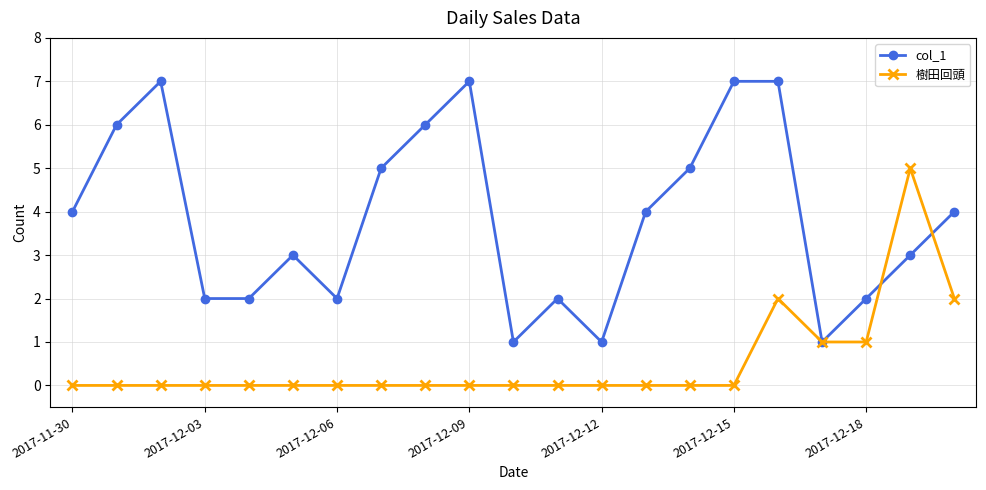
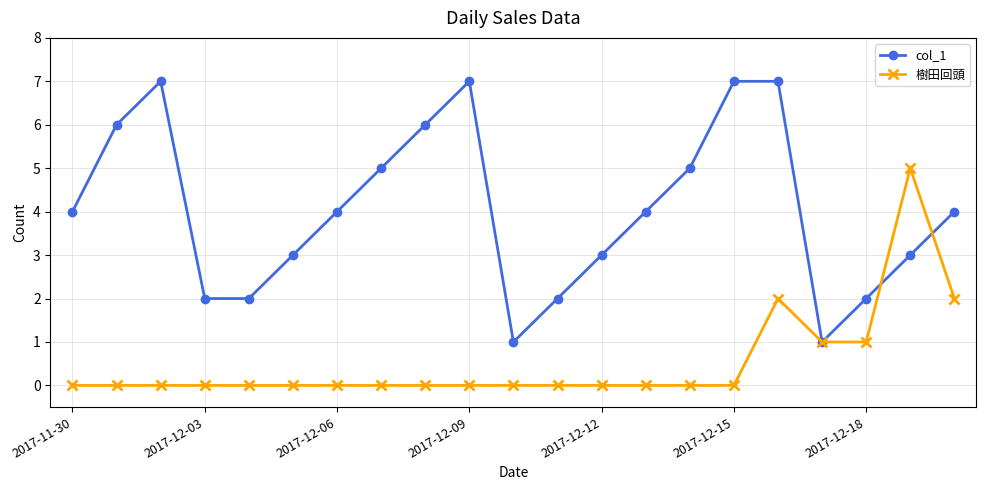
  {
    "col_1": {
      "2017-11-30": 4,
      "2017-12-03": 2,
-     "2017-12-06": 2,
+     "2017-12-06": 4,
      "2017-12-09": 7,
-     "2017-12-12": 1,
+     "2017-12-12": 3,
      "2017-12-15": 7,
      "2017-12-18": 2
    },
    "樹田回頭": {
      "2017-11-30": 0,
      "2017-12-03": 0,
      "2017-12-06": 0,
      "2017-12-09": 0,
      "2017-12-12": 0,
      "2017-12-15": 0,
      "2017-12-18": 1
    }
  }
